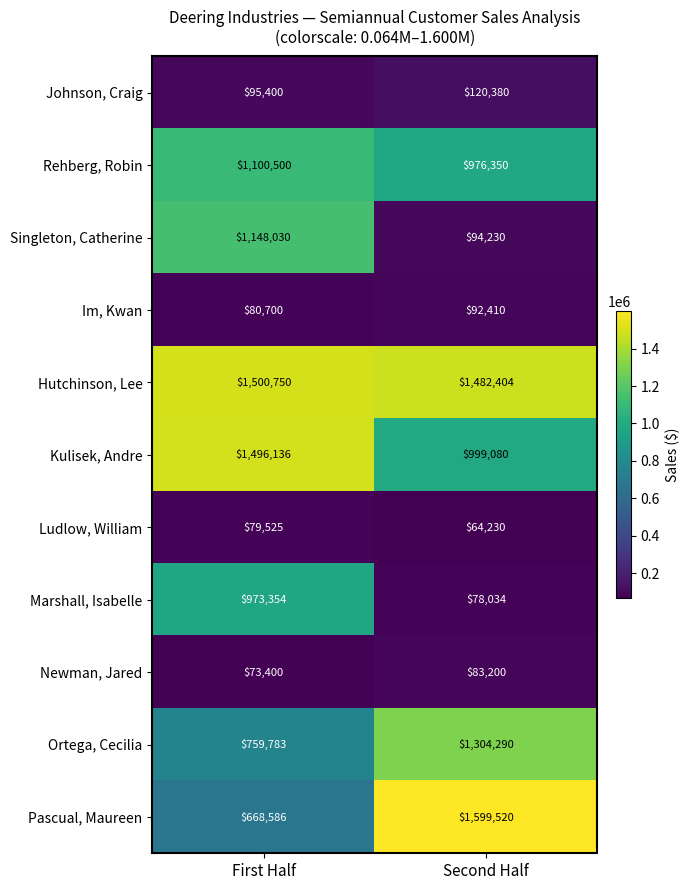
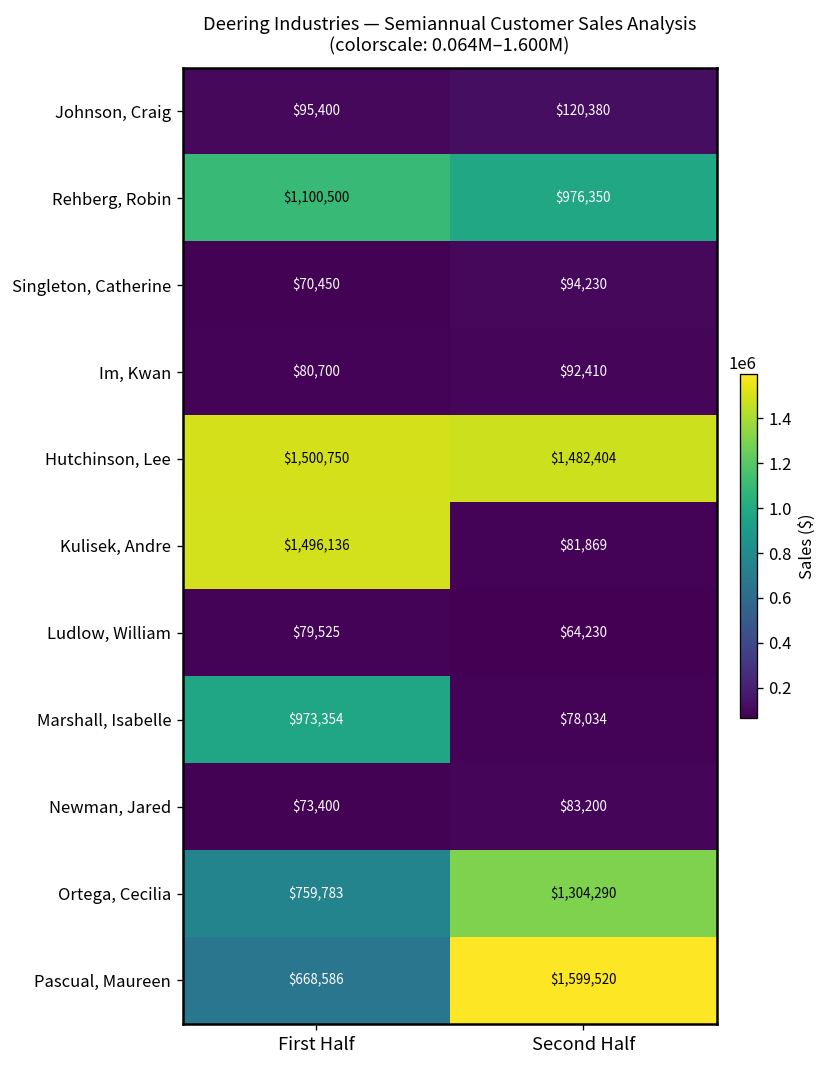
  {
    "Johnson, Craig": {
      "First Half": "$95,400",
      "Second Half": "$120,380"
    },
    "Rehberg, Robin": {
      "First Half": "$1,100,500",
      "Second Half": "$976,350"
    },
    "Singleton, Catherine": {
-     "First Half": "$1,148,030",
+     "First Half": "$70,450",
      "Second Half": "$94,230"
    },
    "Im, Kwan": {
      "First Half": "$80,700",
      "Second Half": "$92,410"
    },
    "Hutchinson, Lee": {
      "First Half": "$1,500,750",
      "Second Half": "$1,482,404"
    },
    "Kulisek, Andre": {
      "First Half": "$1,496,136",
-     "Second Half": "$999,080"
+     "Second Half": "$81,869"
    },
    "Ludlow, William": {
      "First Half": "$79,525",
      "Second Half": "$64,230"
    },
    "Marshall, Isabelle": {
      "First Half": "$973,354",
      "Second Half": "$78,034"
    },
    "Newman, Jared": {
      "First Half": "$73,400",
      "Second Half": "$83,200"
    },
    "Ortega, Cecilia": {
      "First Half": "$759,783",
      "Second Half": "$1,304,290"
    },
    "Pascual, Maureen": {
      "First Half": "$668,586",
      "Second Half": "$1,599,520"
    }
  }
